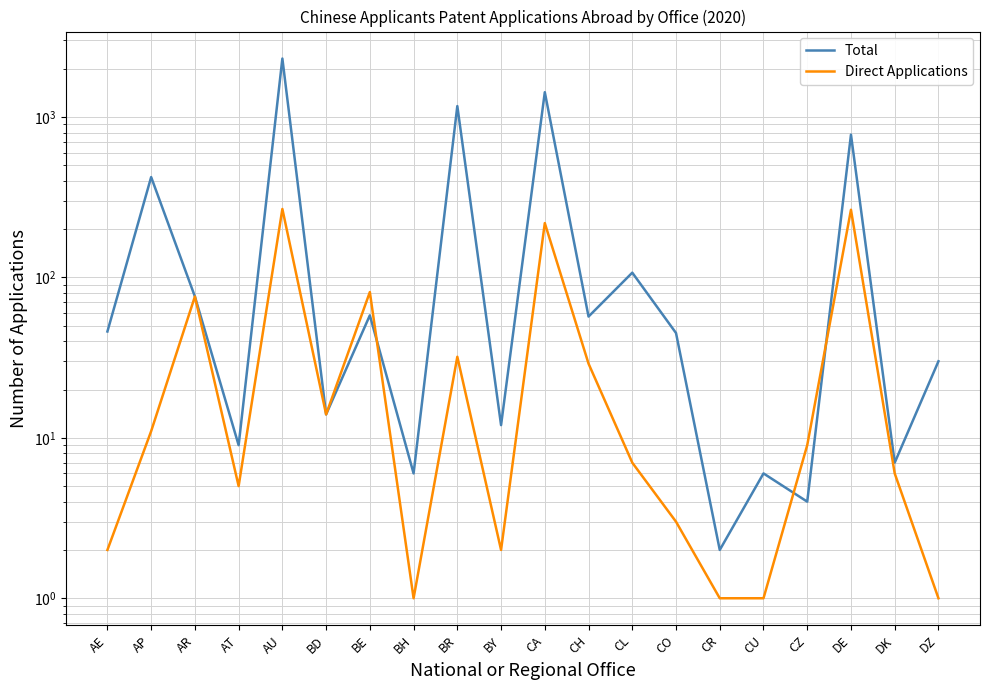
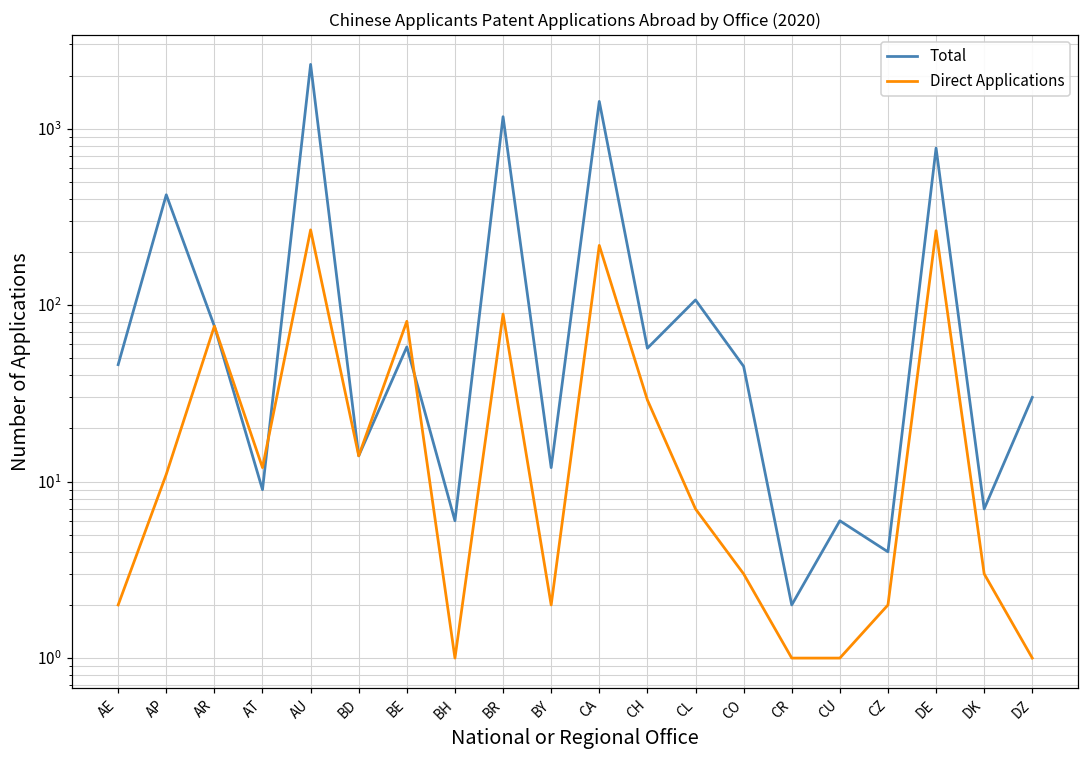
  {
    "Total": {
      "AE": 46,
      "AP": 420,
      "AT": 9,
      "AU": 2300,
      "BE": 58,
      "BH": 6.0,
      "BR": 1200,
      "BY": 12,
      "CA": 1400,
      "CH": 57,
      "CL": 110,
      "CO": 45,
      "CR": 2.0,
      "CU": 6.0,
      "CZ": 4.0,
      "DE": 800,
      "DK": 7,
      "DZ": 30
    },
    "Direct Applications": {
      "AE": 2.0,
      "AP": 11,
-     "AT": 5.0,
+     "AT": 12,
      "AU": 270,
      "BE": 80,
      "BH": 1.0,
-     "BR": 32,
+     "BR": 90,
      "BY": 2.0,
      "CA": 220,
      "CH": 29,
      "CL": 7,
      "CO": 3.0,
      "CR": 1.0,
      "CU": 1.0,
-     "CZ": 9,
+     "CZ": 2.0,
      "DE": 260,
-     "DK": 6.0,
+     "DK": 3.0,
      "DZ": 1.0
    }
  }
